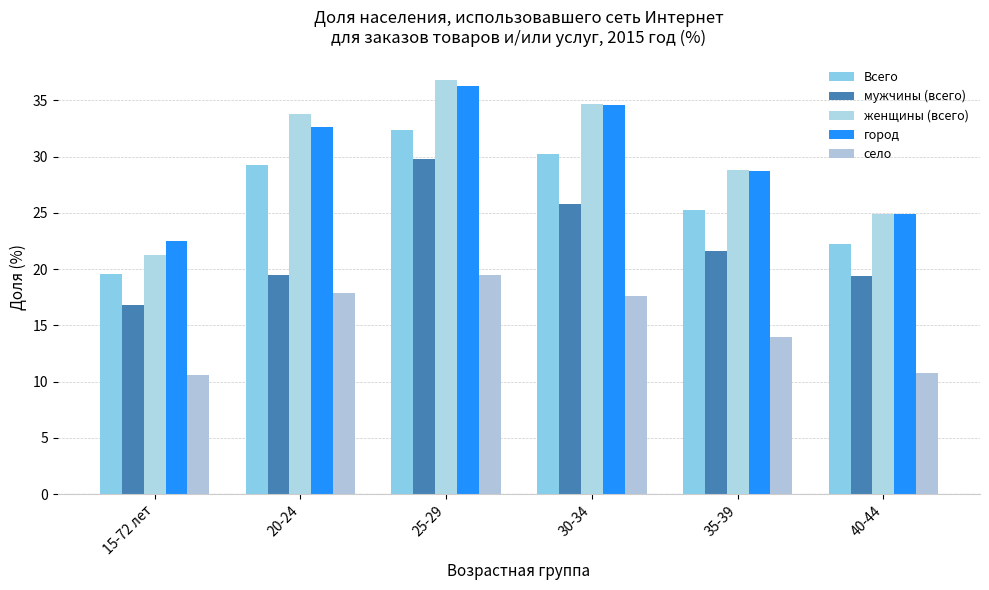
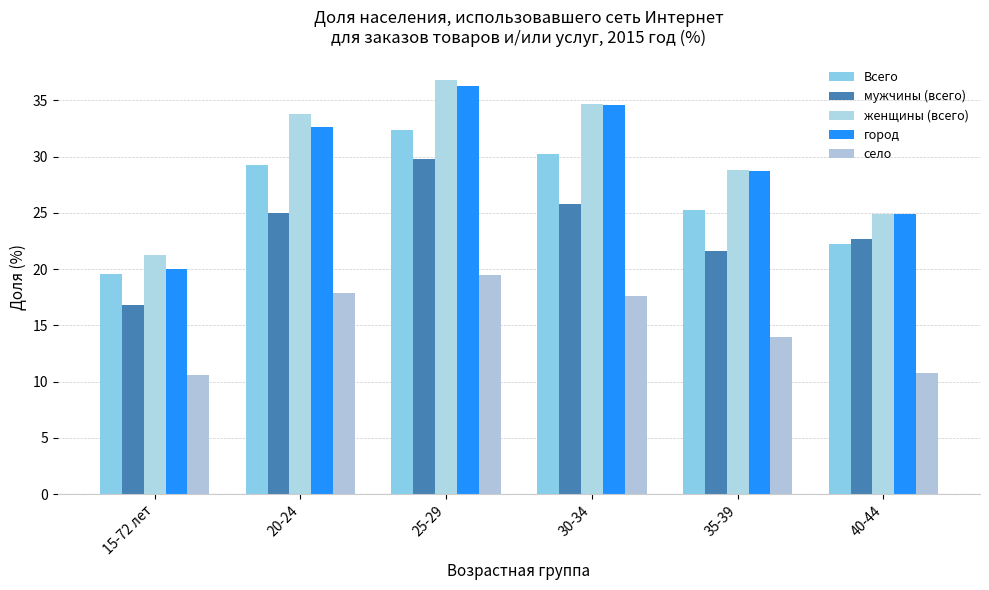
  {
    "мужчины (всего)": {
      "15-72 лет": 16.8,
-     "20-24": 19.5,
+     "20-24": 25.0,
      "25-29": 29.8,
      "30-34": 25.8,
      "35-39": 21.6,
-     "40-44": 19.4
+     "40-44": 22.7
    },
    "город": {
-     "15-72 лет": 22.5,
+     "15-72 лет": 20.0,
      "20-24": 32.6,
      "25-29": 36.3,
      "30-34": 34.6,
      "35-39": 28.7,
      "40-44": 24.9
    }
  }
